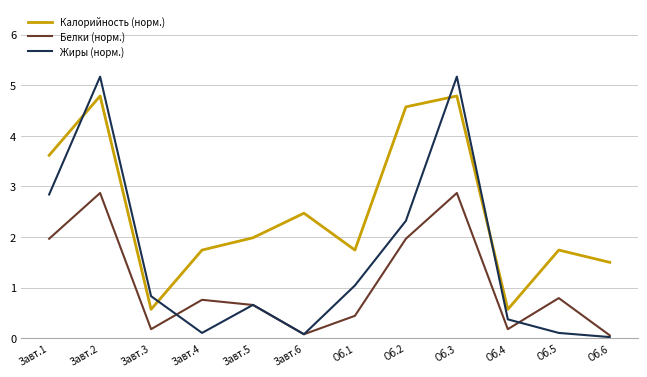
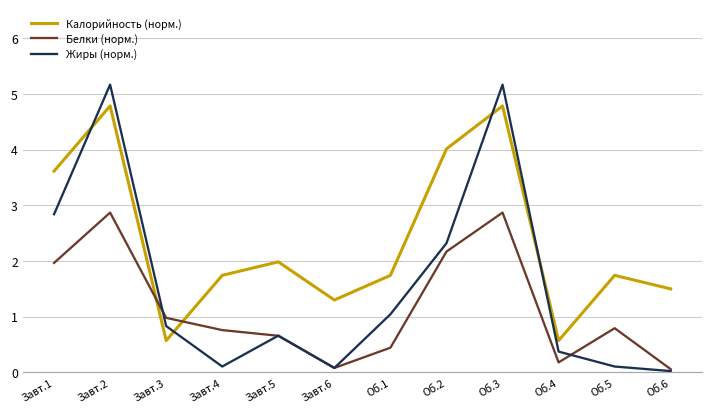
  {
    "Калорийность (норм.)": {
      "Завт.1": 3.6,
      "Завт.2": 4.8,
      "Завт.3": 0.6,
      "Завт.4": 1.7,
      "Завт.5": 2.0,
-     "Завт.6": 2.5,
+     "Завт.6": 1.3,
      "Об.1": 1.7,
-     "Об.2": 4.6,
+     "Об.2": 4.0,
      "Об.3": 4.8,
      "Об.4": 0.6,
      "Об.5": 1.7,
      "Об.6": 1.5
    },
    "Белки (норм.)": {
      "Завт.1": 2.0,
      "Завт.2": 2.9,
-     "Завт.3": 0.2,
+     "Завт.3": 1.0,
      "Завт.4": 0.8,
      "Об.1": 0.4,
-     "Об.2": 2.0,
+     "Об.2": 2.2,
      "Об.3": 2.9,
      "Об.4": 0.2,
      "Об.5": 0.8
    },
    "Жиры (норм.)": {
      "Завт.1": 2.8,
      "Завт.2": 5.2,
      "Завт.3": 0.8,
      "Завт.4": 0.1,
      "Об.1": 1.0,
      "Об.2": 2.3,
      "Об.3": 5.2,
      "Об.4": 0.4,
      "Об.5": 0.1
    }
  }
